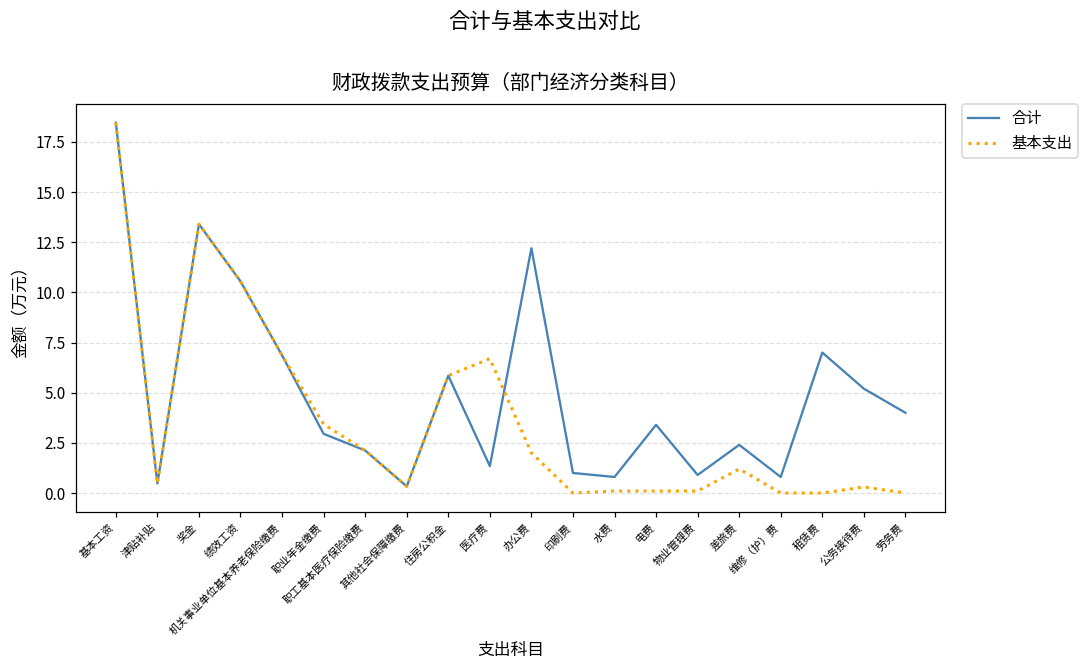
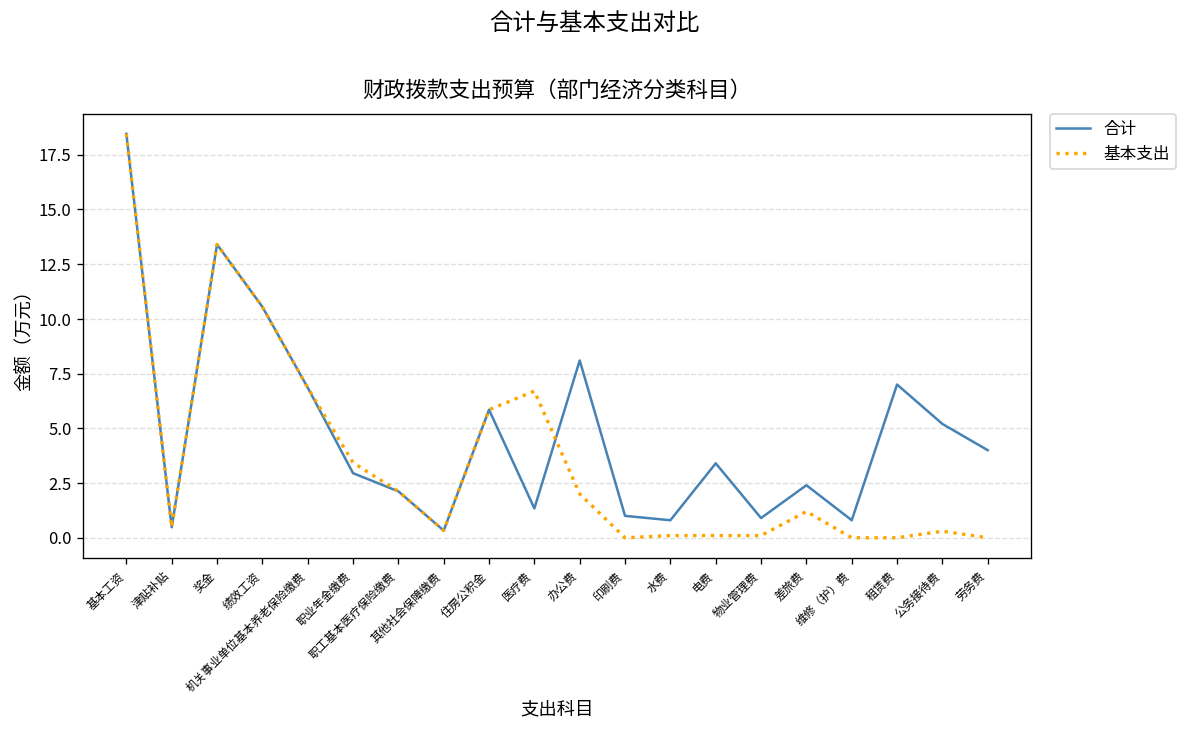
  {
    "合计": {
      "职业年金缴费": 3.0,
      "医疗费": 1.3,
-     "办公费": 12.2,
+     "办公费": 8.1,
      "印刷费": 1.0,
      "水费": 0.8,
      "电费": 3.4,
      "物业管理费": 0.9,
      "差旅费": 2.4,
      "维修（护）费": 0.8,
      "租赁费": 7.0,
      "公务接待费": 5.2,
      "劳务费": 4.0
    },
    "基本支出": {
      "职业年金缴费": 3.4,
      "医疗费": 6.7,
      "办公费": 2.0,
      "印刷费": 0.0,
      "水费": 0.1,
      "电费": 0.1,
      "物业管理费": 0.1,
      "差旅费": 1.2,
      "维修（护）费": 0.0,
      "租赁费": 0.0,
      "公务接待费": 0.3,
      "劳务费": 0.0
    }
  }
